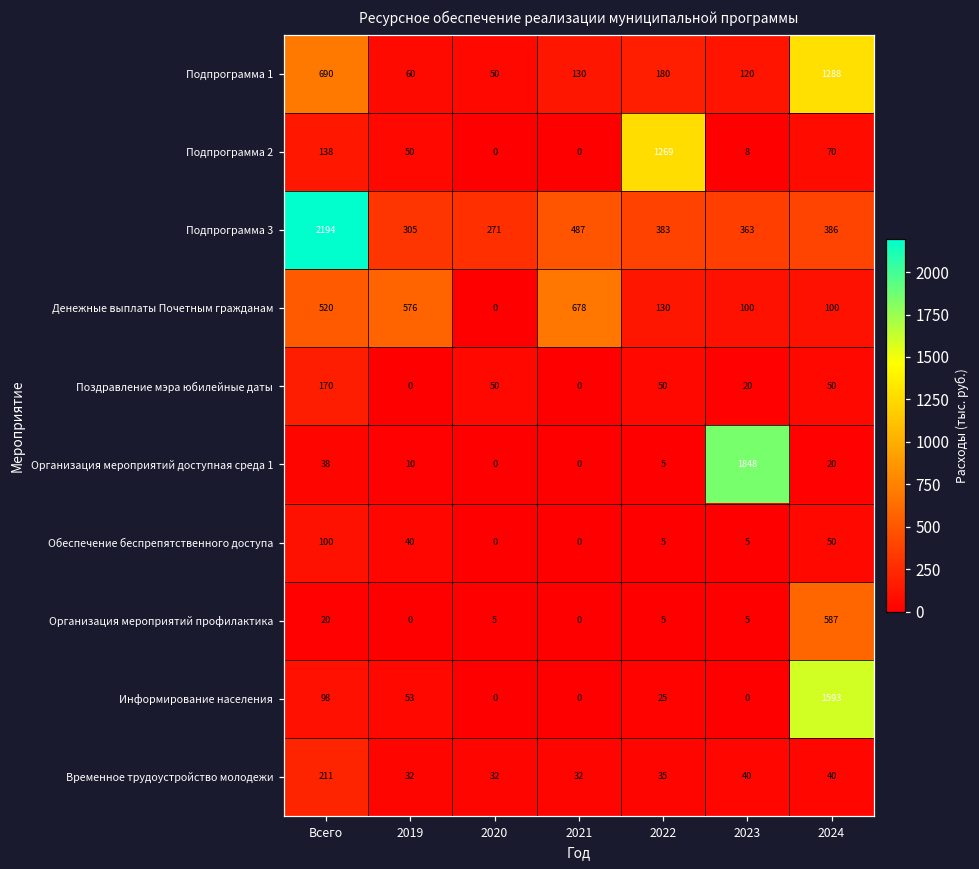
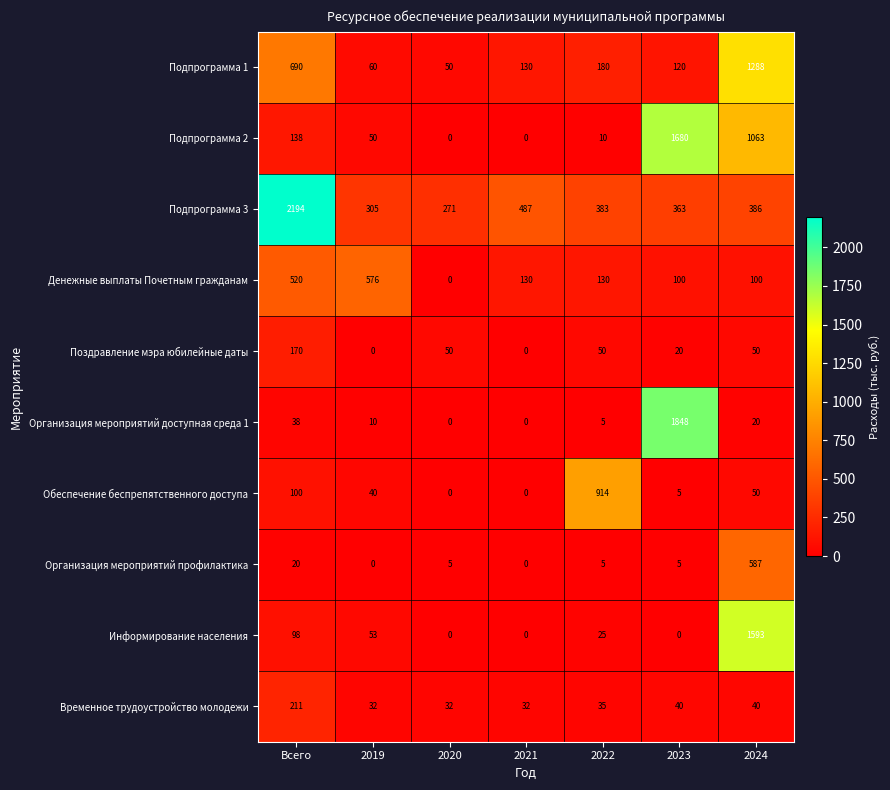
  {
    "Подпрограмма 1": {
      "Всего": 690,
      "2019": 60,
      "2020": 50,
      "2021": 130,
      "2022": 180,
      "2023": 120,
      "2024": 1288
    },
    "Подпрограмма 2": {
      "Всего": 138,
      "2019": 50,
      "2020": 0,
      "2021": 0,
-     "2022": 1269,
-     "2023": 8,
-     "2024": 70
+     "2022": 10,
+     "2023": 1680,
+     "2024": 1063
    },
    "Подпрограмма 3": {
      "Всего": 2194,
      "2019": 305,
      "2020": 271,
      "2021": 487,
      "2022": 383,
      "2023": 363,
      "2024": 386
    },
    "Денежные выплаты Почетным гражданам": {
      "Всего": 520,
      "2019": 576,
      "2020": 0,
-     "2021": 678,
+     "2021": 130,
      "2022": 130,
      "2023": 100,
      "2024": 100
    },
    "Поздравление мэра юбилейные даты": {
      "Всего": 170,
      "2019": 0,
      "2020": 50,
      "2021": 0,
      "2022": 50,
      "2023": 20,
      "2024": 50
    },
    "Организация мероприятий доступная среда 1": {
      "Всего": 38,
      "2019": 10,
      "2020": 0,
      "2021": 0,
      "2022": 5,
      "2023": 1848,
      "2024": 20
    },
    "Обеспечение беспрепятственного доступа": {
      "Всего": 100,
      "2019": 40,
      "2020": 0,
      "2021": 0,
-     "2022": 5,
+     "2022": 914,
      "2023": 5,
      "2024": 50
    },
    "Организация мероприятий профилактика": {
      "Всего": 20,
      "2019": 0,
      "2020": 5,
      "2021": 0,
      "2022": 5,
      "2023": 5,
      "2024": 587
    },
    "Информирование населения": {
      "Всего": 98,
      "2019": 53,
      "2020": 0,
      "2021": 0,
      "2022": 25,
      "2023": 0,
      "2024": 1593
    },
    "Временное трудоустройство молодежи": {
      "Всего": 211,
      "2019": 32,
      "2020": 32,
      "2021": 32,
      "2022": 35,
      "2023": 40,
      "2024": 40
    }
  }
